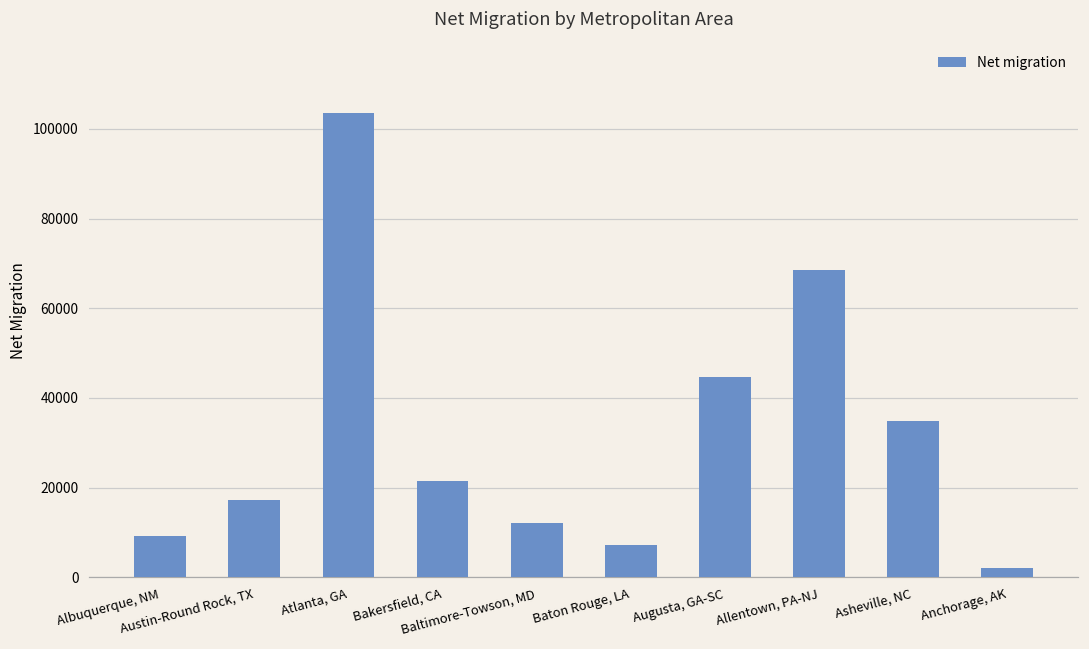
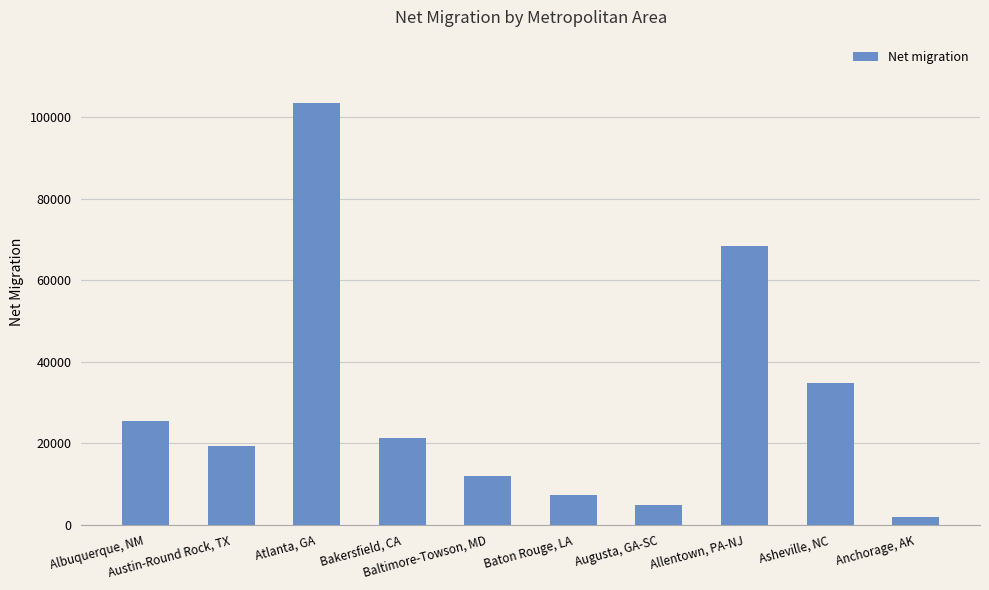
  {
-   "Albuquerque, NM": 9000,
-   "Austin-Round Rock, TX": 17000,
+   "Albuquerque, NM": 26000,
+   "Austin-Round Rock, TX": 19000,
    "Atlanta, GA": 103000,
    "Bakersfield, CA": 21000,
    "Baltimore-Towson, MD": 12000,
    "Baton Rouge, LA": 7000,
-   "Augusta, GA-SC": 45000,
+   "Augusta, GA-SC": 5000,
    "Allentown, PA-NJ": 68000,
    "Asheville, NC": 35000,
    "Anchorage, AK": 2000
  }
